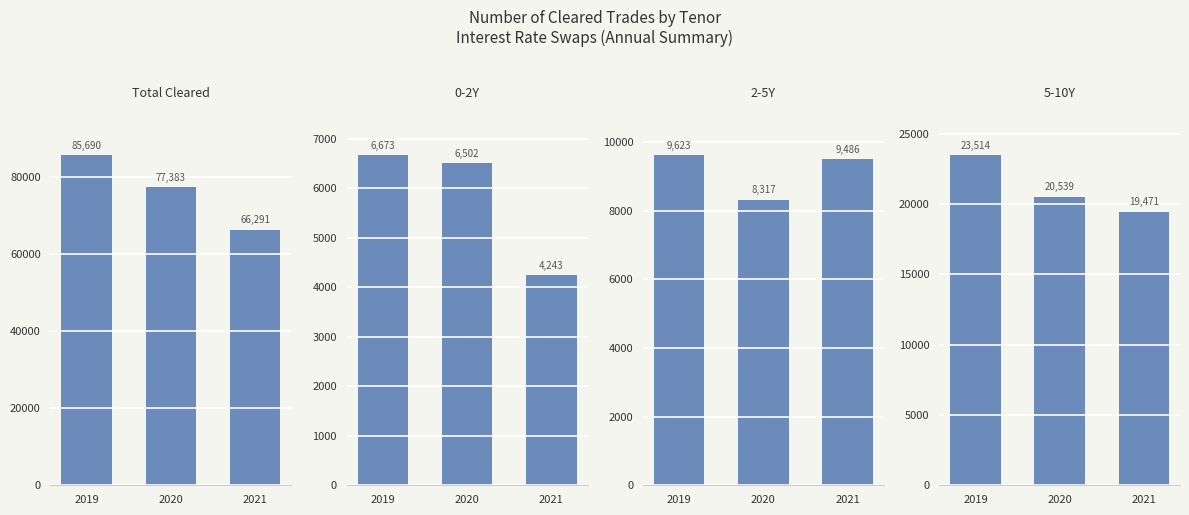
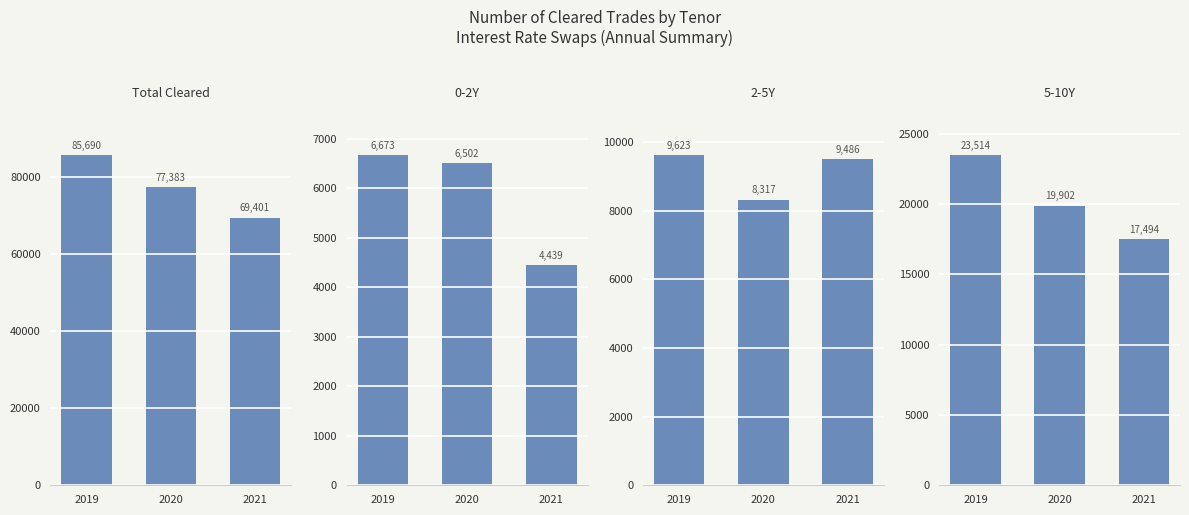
  {
    "Total Cleared": {
      "2019": "85,690",
      "2020": "77,383",
-     "2021": "66,291"
+     "2021": "69,401"
    },
    "0-2Y": {
      "2019": "6,673",
      "2020": "6,502",
-     "2021": "4,243"
+     "2021": "4,439"
    },
    "2-5Y": {
      "2019": "9,623",
      "2020": "8,317",
      "2021": "9,486"
    },
    "5-10Y": {
      "2019": "23,514",
-     "2020": "20,539",
-     "2021": "19,471"
+     "2020": "19,902",
+     "2021": "17,494"
    }
  }
